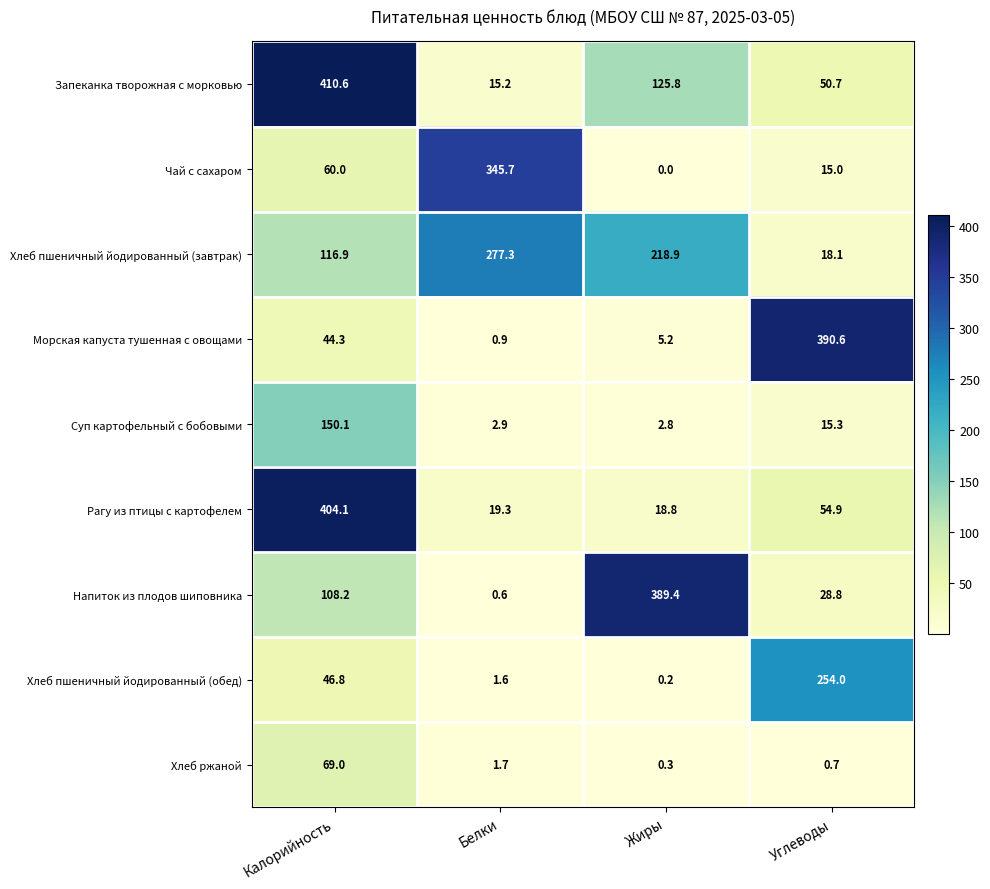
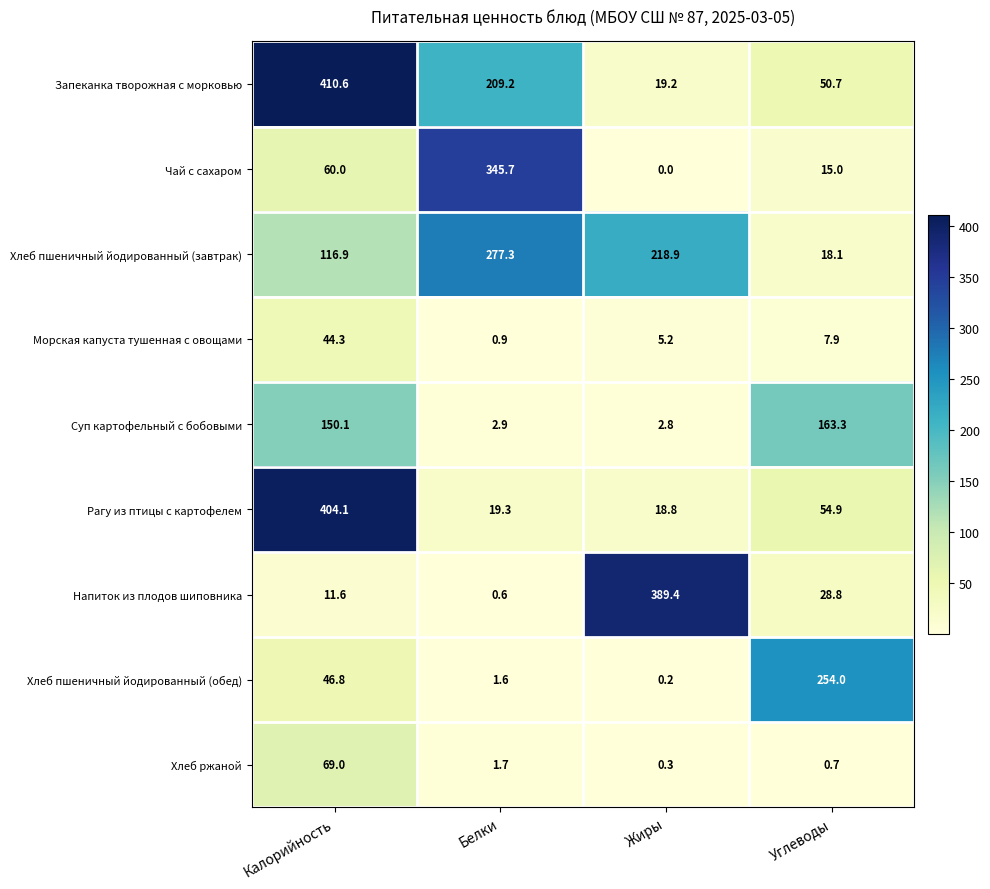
  {
    "Запеканка творожная с морковью": {
      "Калорийность": 410.6,
-     "Белки": 15.2,
-     "Жиры": 125.8,
+     "Белки": 209.2,
+     "Жиры": 19.2,
      "Углеводы": 50.7
    },
    "Чай с сахаром": {
      "Калорийность": 60.0,
      "Белки": 345.7,
      "Жиры": 0.0,
      "Углеводы": 15.0
    },
    "Хлеб пшеничный йодированный (завтрак)": {
      "Калорийность": 116.9,
      "Белки": 277.3,
      "Жиры": 218.9,
      "Углеводы": 18.1
    },
    "Морская капуста тушенная с овощами": {
      "Калорийность": 44.3,
      "Белки": 0.9,
      "Жиры": 5.2,
-     "Углеводы": 390.6
+     "Углеводы": 7.9
    },
    "Суп картофельный с бобовыми": {
      "Калорийность": 150.1,
      "Белки": 2.9,
      "Жиры": 2.8,
-     "Углеводы": 15.3
+     "Углеводы": 163.3
    },
    "Рагу из птицы с картофелем": {
      "Калорийность": 404.1,
      "Белки": 19.3,
      "Жиры": 18.8,
      "Углеводы": 54.9
    },
    "Напиток из плодов шиповника": {
-     "Калорийность": 108.2,
+     "Калорийность": 11.6,
      "Белки": 0.6,
      "Жиры": 389.4,
      "Углеводы": 28.8
    },
    "Хлеб пшеничный йодированный (обед)": {
      "Калорийность": 46.8,
      "Белки": 1.6,
      "Жиры": 0.2,
      "Углеводы": 254.0
    },
    "Хлеб ржаной": {
      "Калорийность": 69.0,
      "Белки": 1.7,
      "Жиры": 0.3,
      "Углеводы": 0.7
    }
  }
